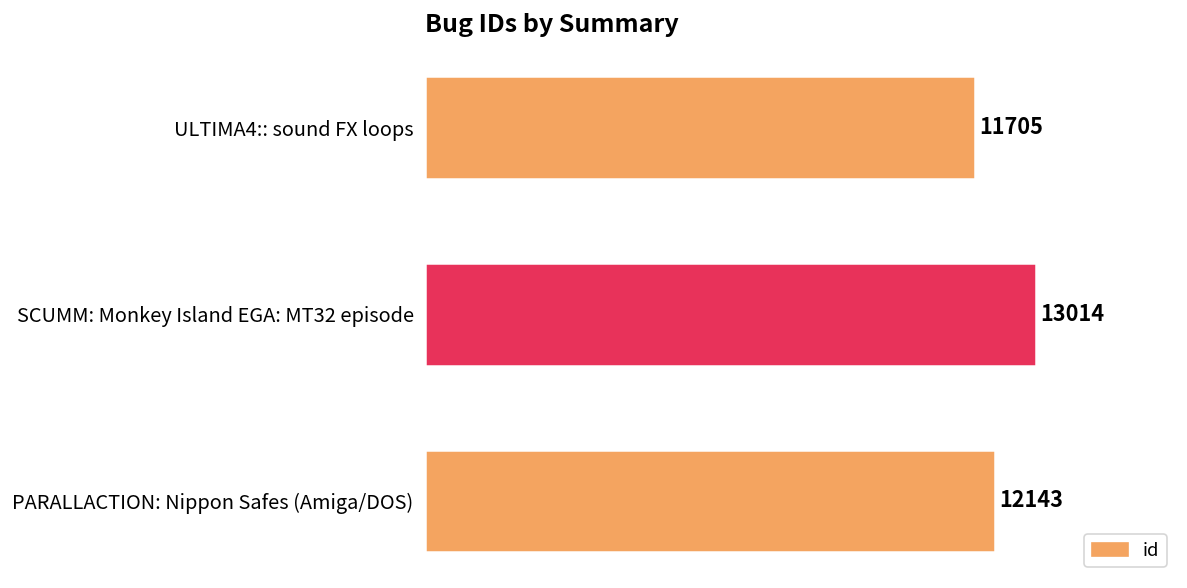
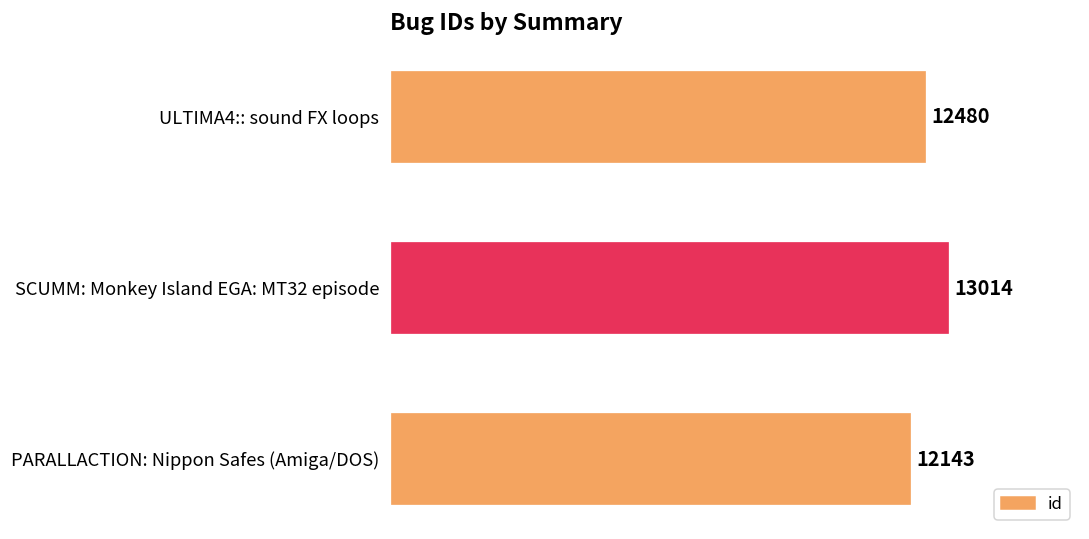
  {
-   "ULTIMA4:: sound FX loops": 11705,
+   "ULTIMA4:: sound FX loops": 12480,
    "SCUMM: Monkey Island EGA: MT32 episode": 13014,
    "PARALLACTION: Nippon Safes (Amiga/DOS)": 12143
  }
